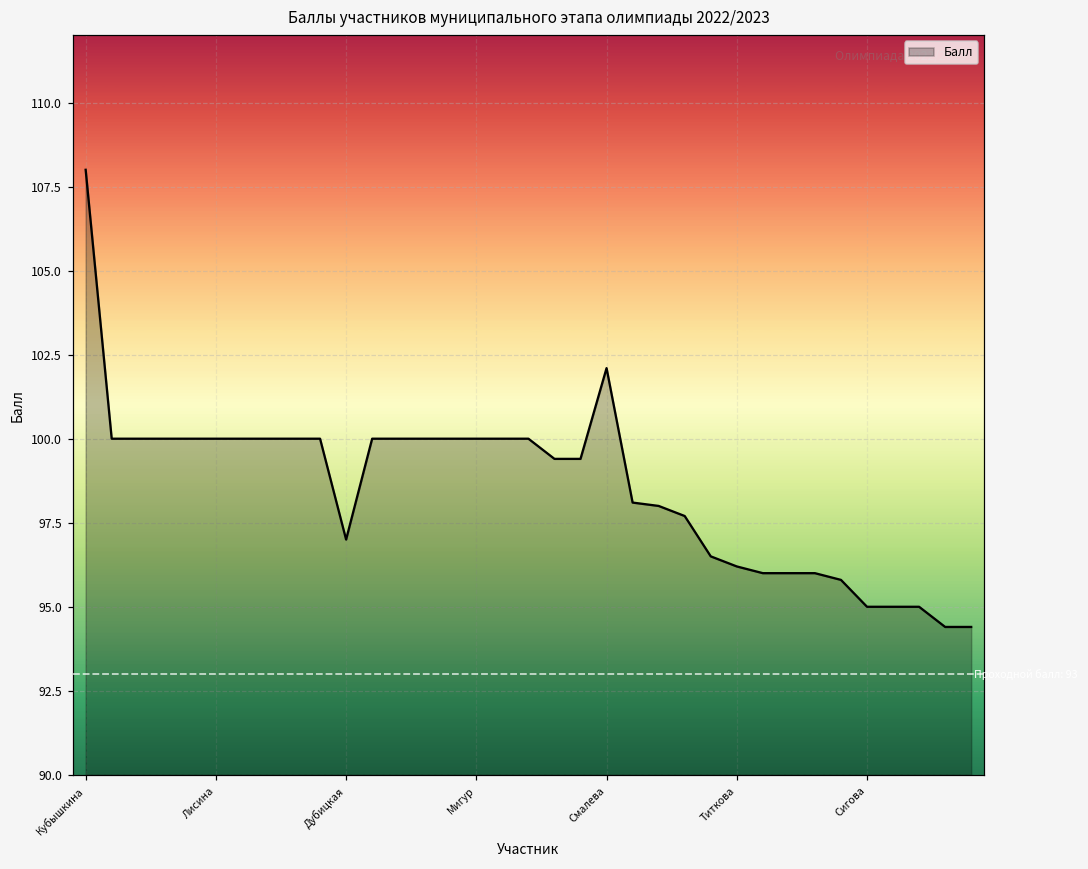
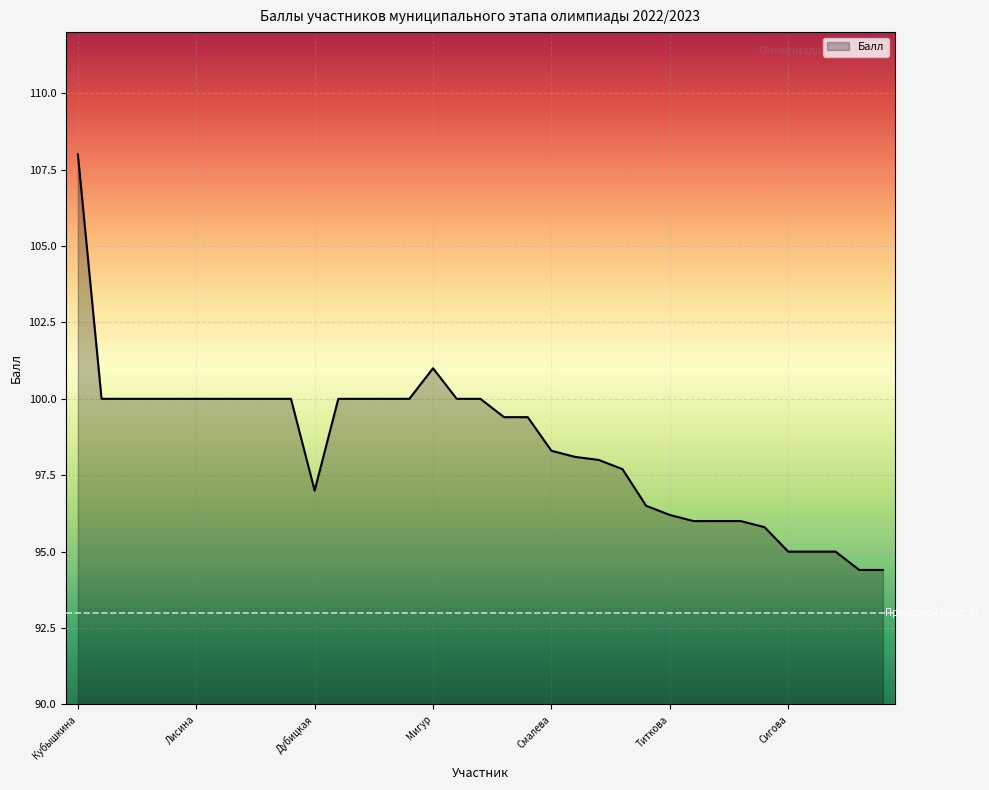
  {
    "Кубышкина": 108.0,
    "Лисина": 100.0,
    "Дубицкая": 97.0,
-   "Мигур": 100,
-   "Смалева": 102.1,
+   "Мигур": 101,
+   "Смалева": 98.3,
    "Титкова": 96.2,
    "Сигова": 95.0
  }
